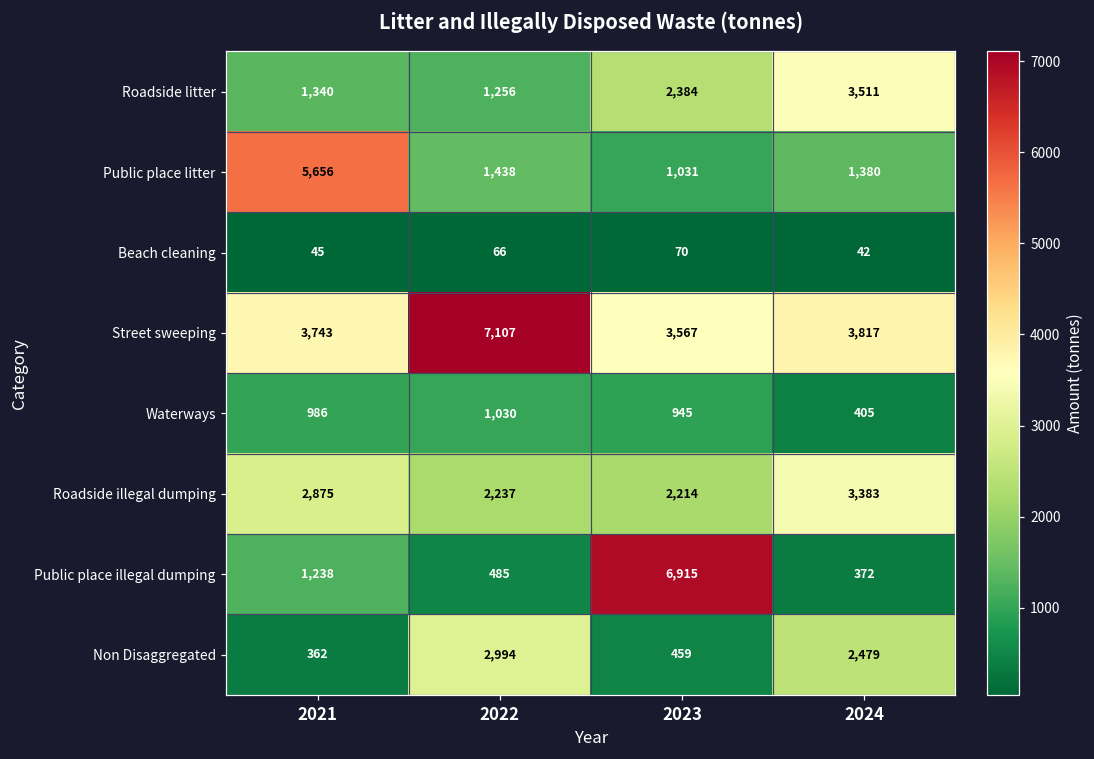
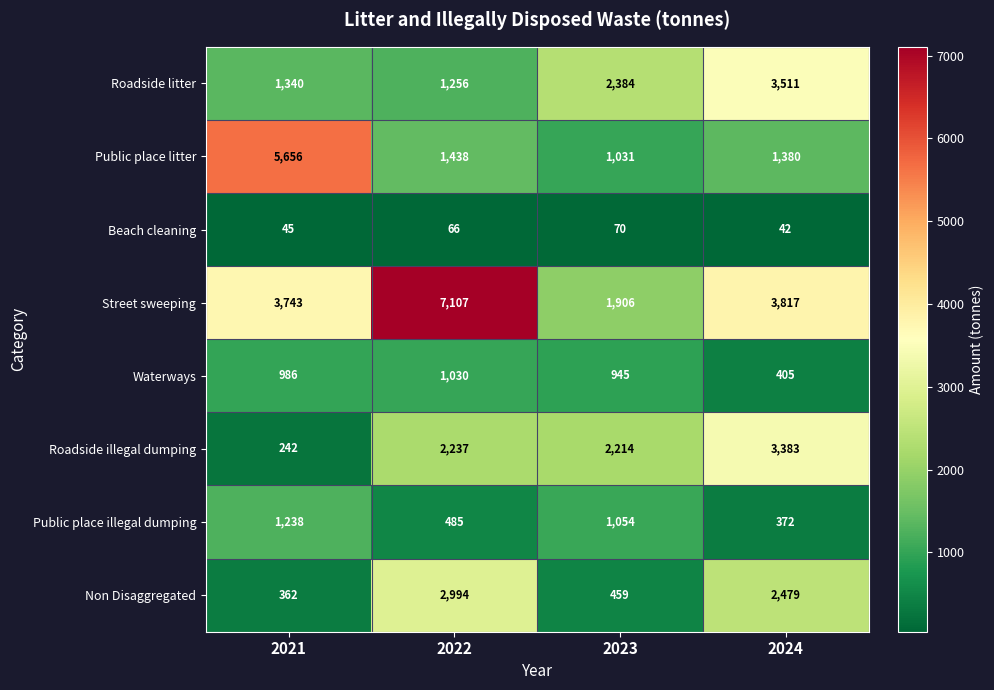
  {
    "Roadside litter": {
      "2021": "1,340",
      "2022": "1,256",
      "2023": "2,384",
      "2024": "3,511"
    },
    "Public place litter": {
      "2021": "5,656",
      "2022": "1,438",
      "2023": "1,031",
      "2024": "1,380"
    },
    "Beach cleaning": {
      "2021": "45",
      "2022": "66",
      "2023": "70",
      "2024": "42"
    },
    "Street sweeping": {
      "2021": "3,743",
      "2022": "7,107",
-     "2023": "3,567",
+     "2023": "1,906",
      "2024": "3,817"
    },
    "Waterways": {
      "2021": "986",
      "2022": "1,030",
      "2023": "945",
      "2024": "405"
    },
    "Roadside illegal dumping": {
-     "2021": "2,875",
+     "2021": "242",
      "2022": "2,237",
      "2023": "2,214",
      "2024": "3,383"
    },
    "Public place illegal dumping": {
      "2021": "1,238",
      "2022": "485",
-     "2023": "6,915",
+     "2023": "1,054",
      "2024": "372"
    },
    "Non Disaggregated": {
      "2021": "362",
      "2022": "2,994",
      "2023": "459",
      "2024": "2,479"
    }
  }
